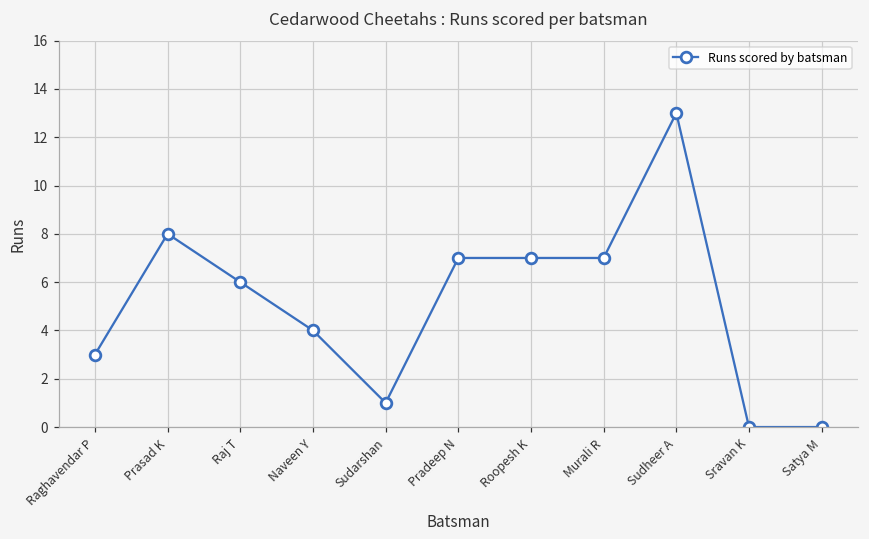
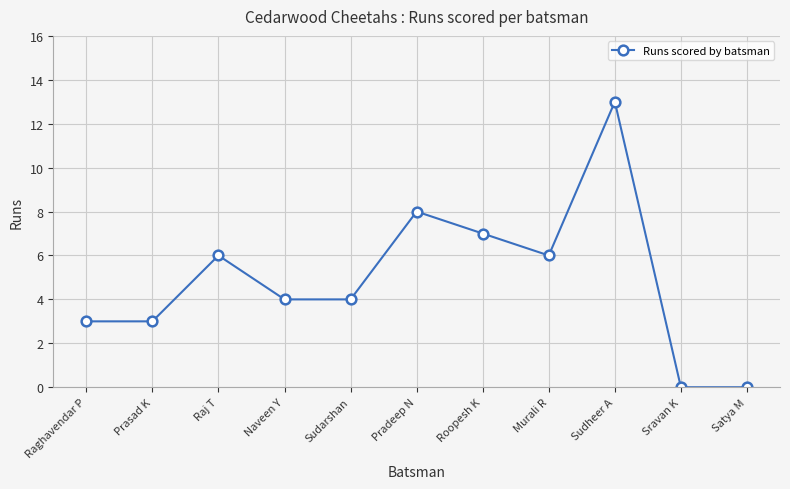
  {
    "Raghavendar P": 3,
-   "Prasad K": 8,
+   "Prasad K": 3,
    "Raj T": 6,
    "Naveen Y": 4,
-   "Sudarshan": 1,
-   "Pradeep N": 7,
+   "Sudarshan": 4,
+   "Pradeep N": 8,
    "Roopesh K": 7,
-   "Murali R": 7,
+   "Murali R": 6,
    "Sudheer A": 13,
    "Sravan K": 0,
    "Satya M": 0
  }
